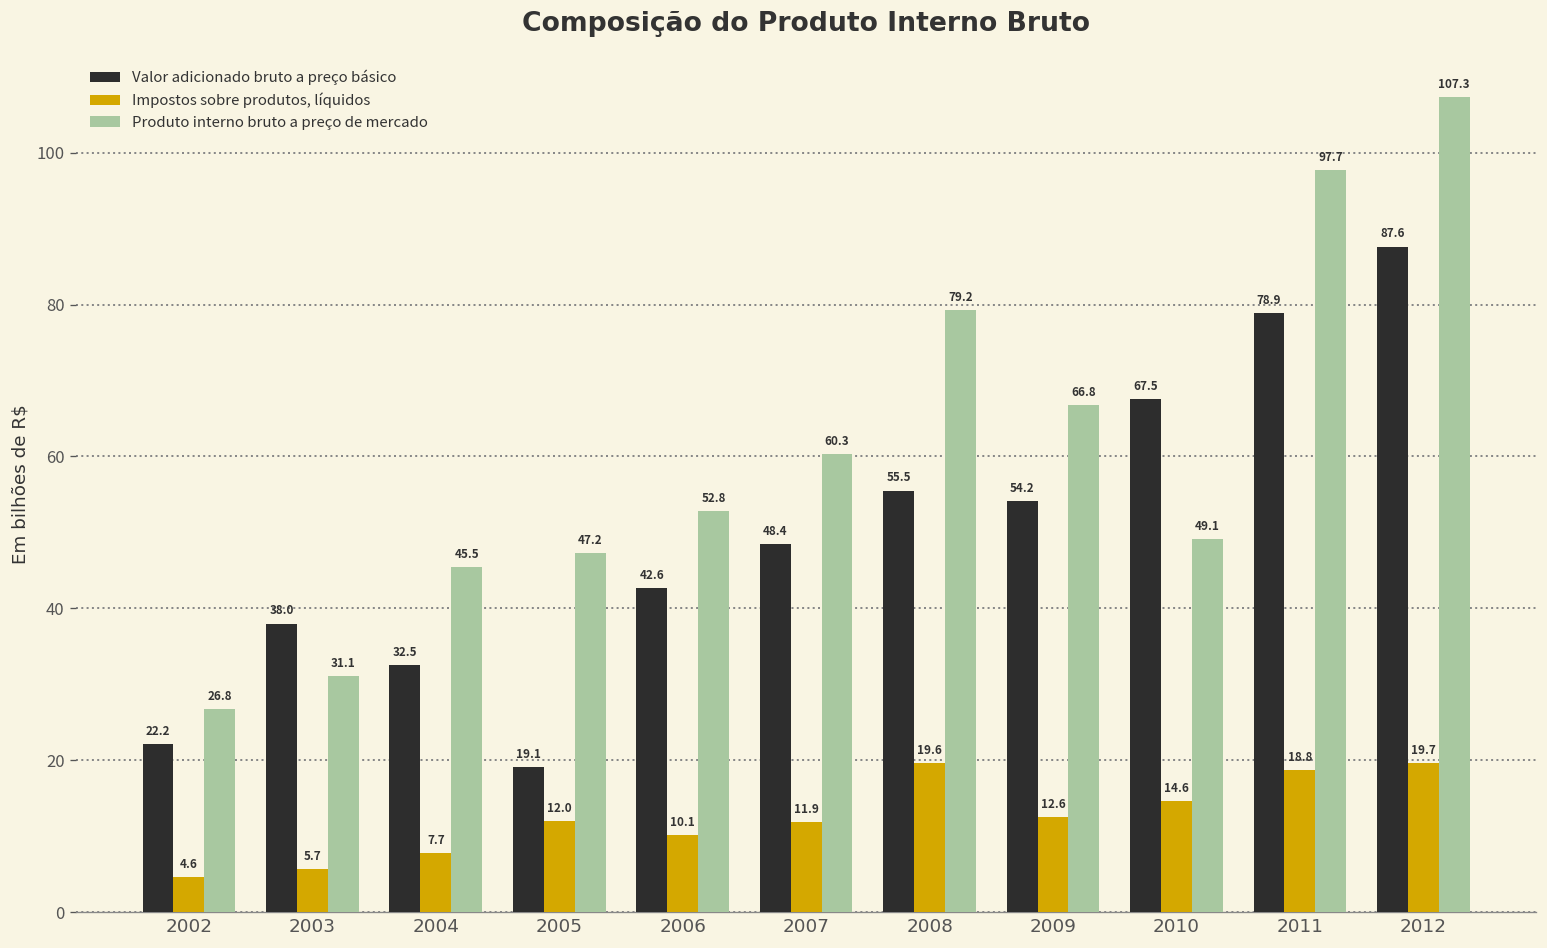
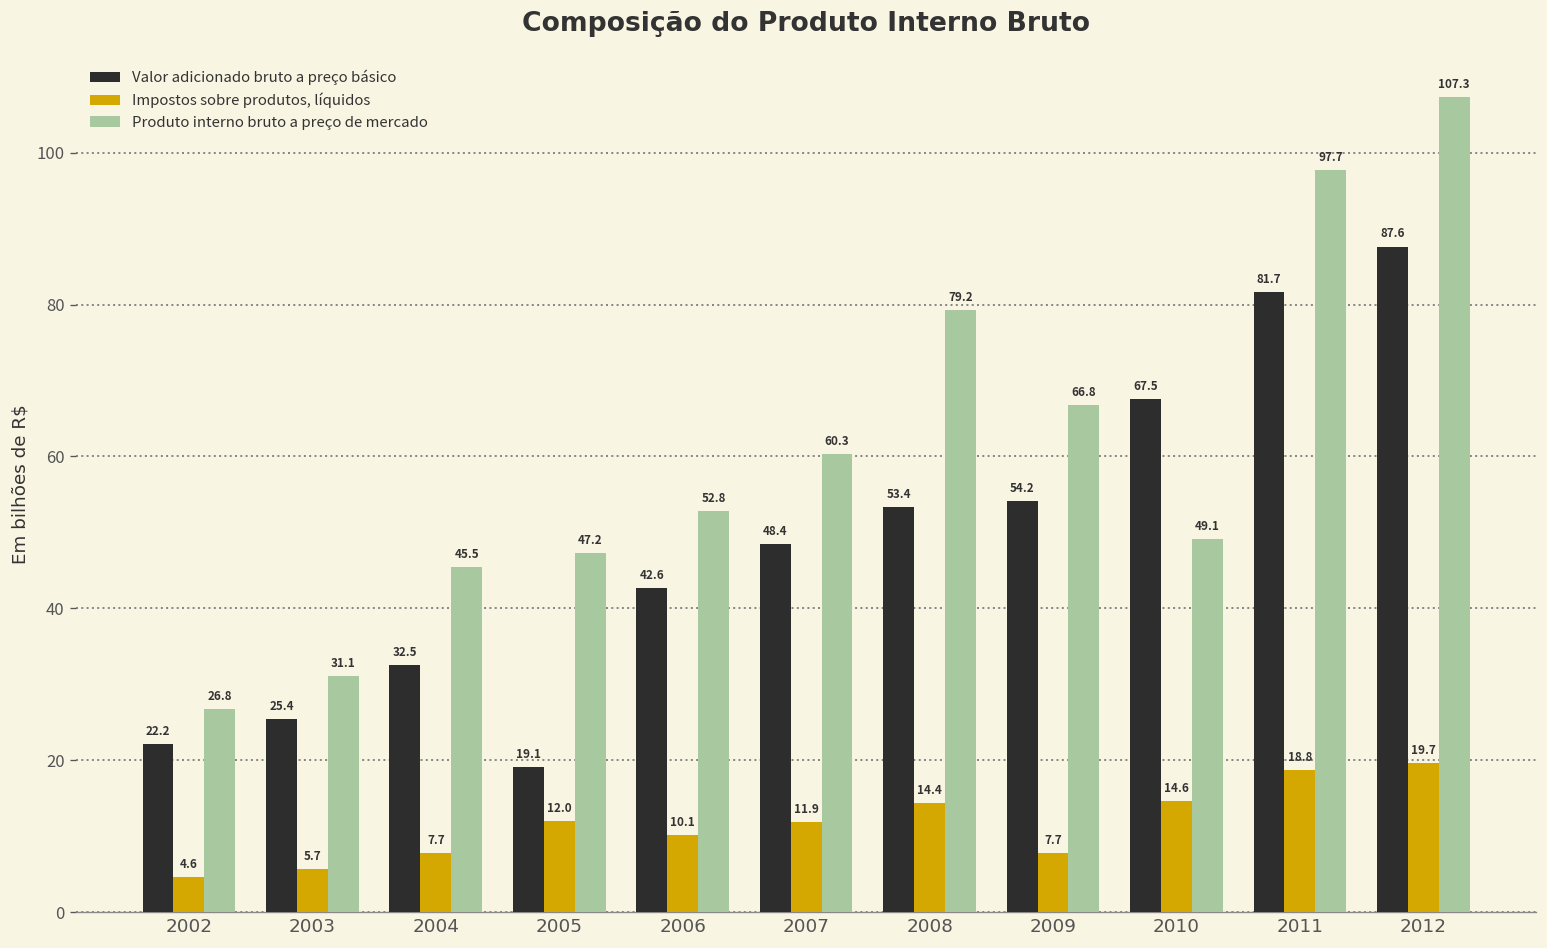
  {
    "Valor adicionado bruto a preço básico": {
      "2002": 22.2,
-     "2003": 38.0,
+     "2003": 25.4,
      "2004": 32.5,
      "2005": 19.1,
      "2006": 42.6,
      "2007": 48.4,
-     "2008": 55.5,
+     "2008": 53.4,
      "2009": 54.2,
      "2010": 67.5,
-     "2011": 78.9,
+     "2011": 81.7,
      "2012": 87.6
    },
    "Impostos sobre produtos, líquidos": {
      "2002": 4.6,
      "2003": 5.7,
      "2004": 7.7,
      "2005": 12.0,
      "2006": 10.1,
      "2007": 11.9,
-     "2008": 19.6,
-     "2009": 12.6,
+     "2008": 14.4,
+     "2009": 7.7,
      "2010": 14.6,
      "2011": 18.8,
      "2012": 19.7
    },
    "Produto interno bruto a preço de mercado": {
      "2002": 26.8,
      "2003": 31.1,
      "2004": 45.5,
      "2005": 47.2,
      "2006": 52.8,
      "2007": 60.3,
      "2008": 79.2,
      "2009": 66.8,
      "2010": 49.1,
      "2011": 97.7,
      "2012": 107.3
    }
  }
